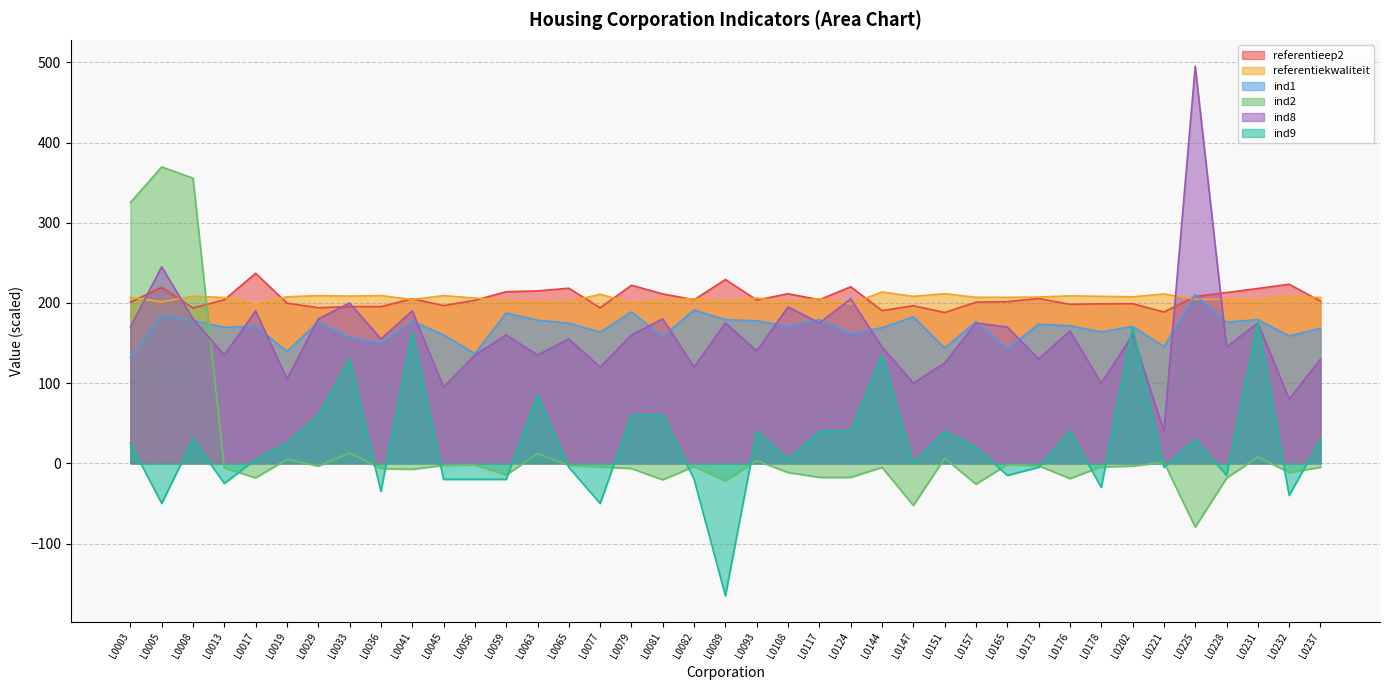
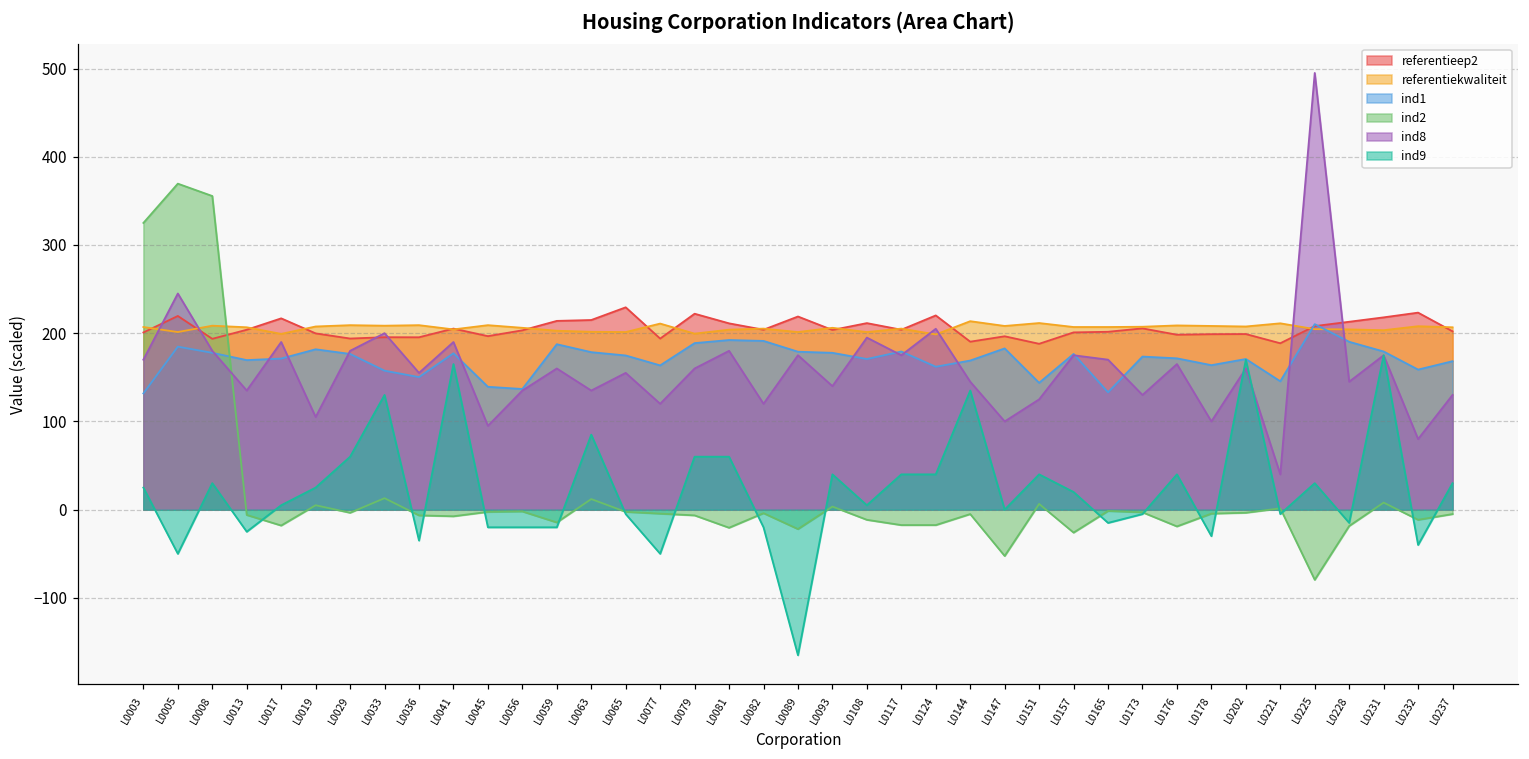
  {
    "referentieep2": {
      "L0003": 200,
      "L0005": 220,
      "L0008": 190,
-     "L0017": 240,
+     "L0017": 220,
      "L0019": 200,
      "L0029": 190,
      "L0033": 200,
      "L0036": 200,
      "L0045": 200,
      "L0059": 210,
      "L0063": 210,
-     "L0065": 220,
+     "L0065": 230,
      "L0077": 190,
      "L0079": 220,
      "L0081": 210,
-     "L0089": 230,
+     "L0089": 220,
      "L0108": 210,
      "L0124": 220,
      "L0144": 190,
      "L0147": 200,
      "L0151": 190,
      "L0157": 200,
      "L0165": 200,
      "L0176": 200,
      "L0178": 200,
      "L0202": 200,
      "L0221": 190,
      "L0228": 210,
      "L0231": 220,
      "L0232": 220,
      "L0237": 200
    },
    "referentiekwaliteit": {
      "L0003": 210,
      "L0005": 200,
      "L0008": 210,
      "L0017": 200,
      "L0019": 210,
      "L0029": 210,
      "L0033": 210,
      "L0036": 210,
      "L0045": 210,
      "L0059": 200,
      "L0063": 200,
      "L0065": 200,
      "L0077": 210,
      "L0079": 200,
      "L0081": 200,
      "L0089": 200,
      "L0108": 200,
      "L0124": 200,
      "L0144": 210,
      "L0147": 210,
      "L0151": 210,
      "L0157": 210,
      "L0165": 210,
      "L0176": 210,
      "L0178": 210,
      "L0202": 210,
      "L0221": 210,
      "L0225": 200,
      "L0228": 200,
      "L0231": 200,
      "L0232": 210,
      "L0237": 210
    },
    "ind1": {
      "L0003": 130,
      "L0005": 180,
      "L0013": 170,
      "L0017": 170,
-     "L0019": 140,
+     "L0019": 180,
      "L0029": 180,
      "L0033": 160,
      "L0036": 150,
      "L0041": 180,
-     "L0045": 160,
+     "L0045": 140,
      "L0059": 190,
      "L0063": 180,
      "L0065": 170,
      "L0077": 160,
      "L0079": 190,
-     "L0081": 160,
+     "L0081": 190,
      "L0082": 190,
      "L0089": 180,
      "L0093": 180,
      "L0108": 170,
      "L0117": 180,
      "L0124": 160,
      "L0144": 170,
      "L0147": 180,
      "L0151": 140,
-     "L0165": 140,
+     "L0165": 130,
      "L0173": 170,
      "L0176": 170,
      "L0178": 160,
      "L0221": 150,
-     "L0228": 180,
+     "L0228": 190,
      "L0231": 180,
      "L0232": 160,
      "L0237": 170
    },
    "ind8": {
      "L0003": 170,
      "L0005": 250,
      "L0013": 140,
      "L0017": 190,
      "L0019": 110,
      "L0029": 180,
      "L0033": 200,
      "L0036": 160,
      "L0041": 190,
      "L0045": 100,
      "L0059": 160,
      "L0063": 140,
      "L0065": 160,
      "L0077": 120,
      "L0079": 160,
      "L0081": 180,
      "L0082": 120,
      "L0089": 180,
      "L0093": 140,
      "L0108": 200,
      "L0117": 180,
      "L0124": 210,
      "L0144": 150,
      "L0147": 100,
      "L0151": 130,
      "L0165": 170,
      "L0173": 130,
      "L0176": 170,
      "L0178": 100,
      "L0202": 160,
      "L0221": 40,
      "L0225": 500,
      "L0228": 150,
      "L0232": 80,
      "L0237": 130
    }
  }
